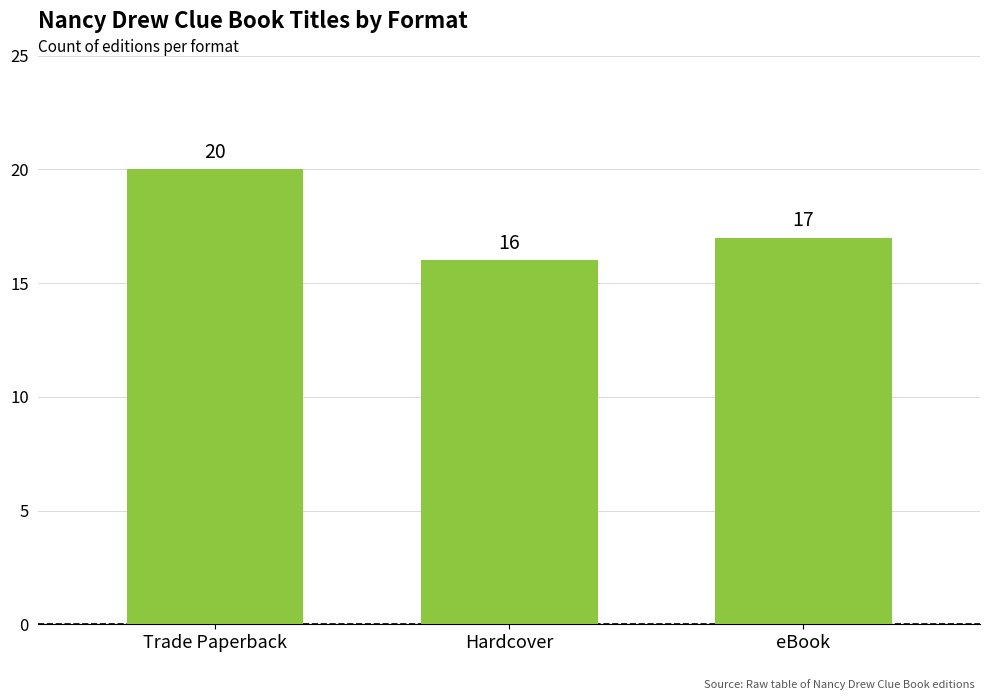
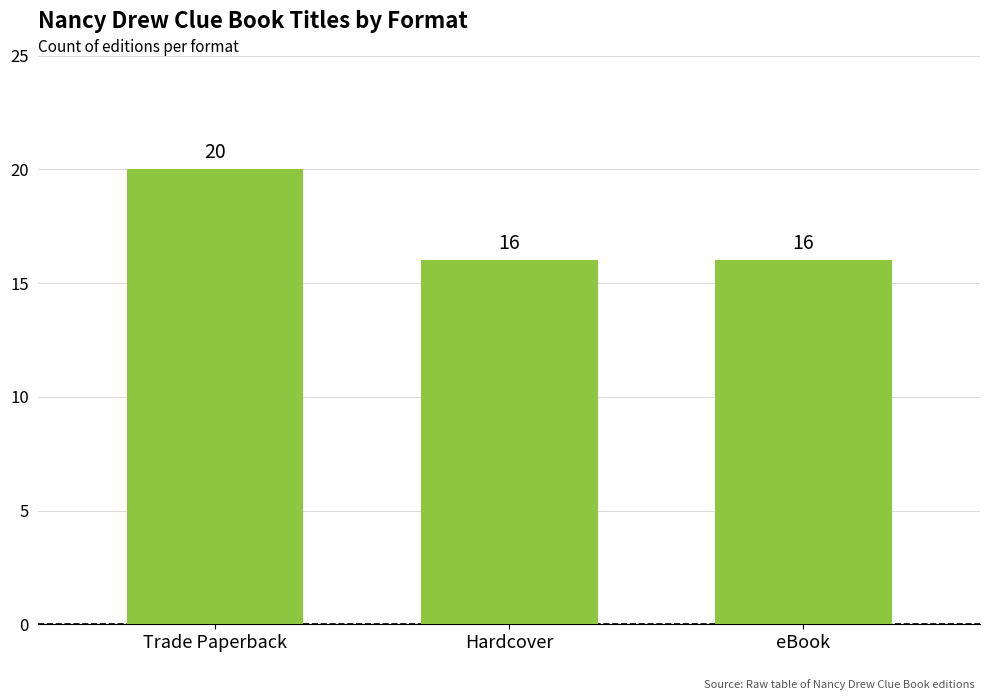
  {
    "Trade Paperback": 20,
    "Hardcover": 16,
-   "eBook": 17
+   "eBook": 16
  }
